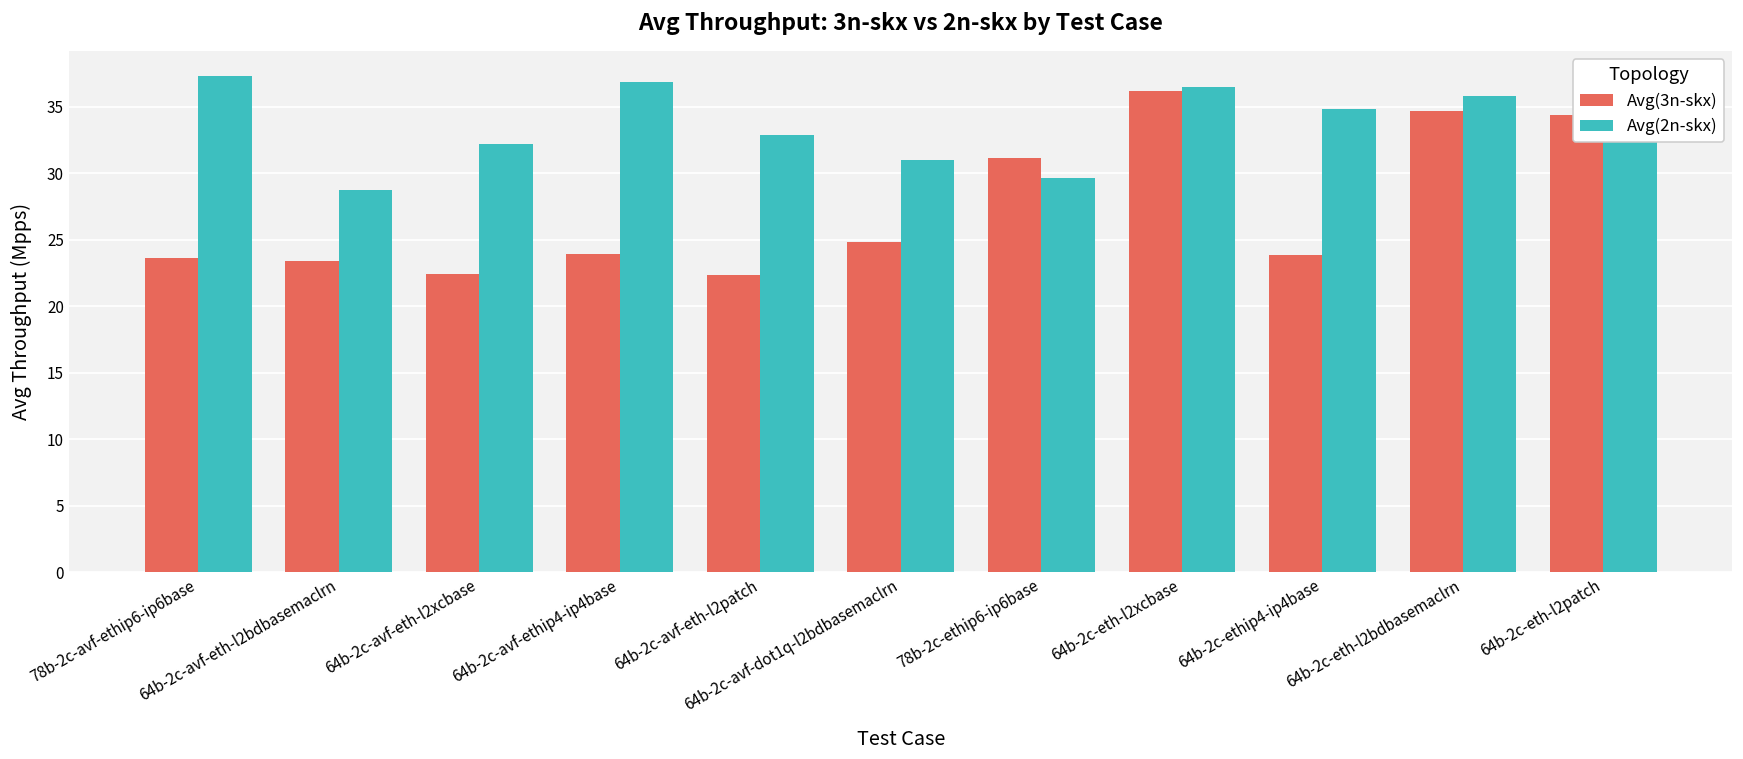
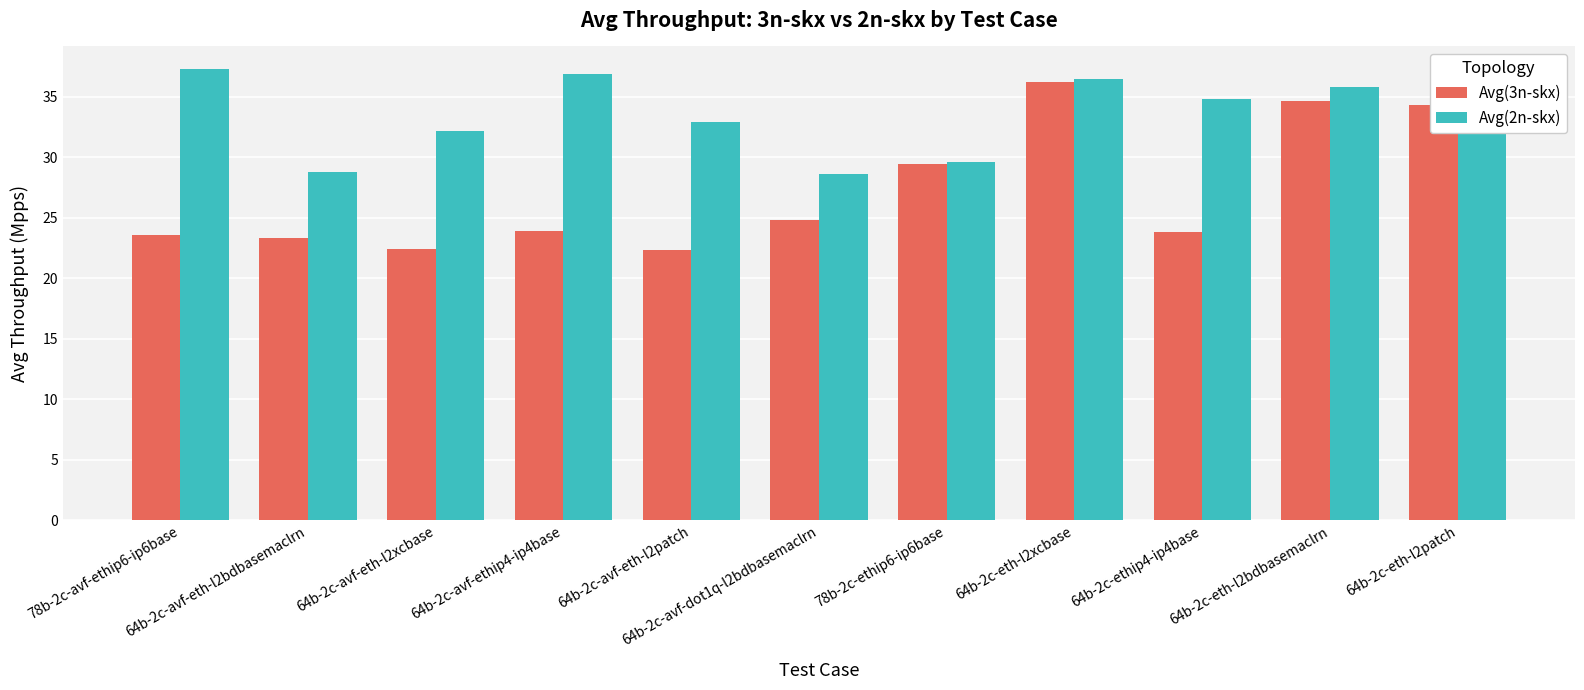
  {
    "Avg(3n-skx)": {
      "78b-2c-avf-ethip6-ip6base": 23.6,
      "64b-2c-avf-eth-l2bdbasemaclrn": 23.4,
      "64b-2c-avf-eth-l2xcbase": 22.4,
      "64b-2c-avf-ethip4-ip4base": 23.9,
      "64b-2c-avf-eth-l2patch": 22.3,
      "64b-2c-avf-dot1q-l2bdbasemaclrn": 24.9,
-     "78b-2c-ethip6-ip6base": 31.2,
+     "78b-2c-ethip6-ip6base": 29.5,
      "64b-2c-eth-l2xcbase": 36.2,
      "64b-2c-ethip4-ip4base": 23.8,
      "64b-2c-eth-l2bdbasemaclrn": 34.7
    },
    "Avg(2n-skx)": {
      "78b-2c-avf-ethip6-ip6base": 37.3,
      "64b-2c-avf-eth-l2bdbasemaclrn": 28.8,
      "64b-2c-avf-eth-l2xcbase": 32.2,
      "64b-2c-avf-ethip4-ip4base": 36.9,
      "64b-2c-avf-eth-l2patch": 32.9,
-     "64b-2c-avf-dot1q-l2bdbasemaclrn": 31.0,
+     "64b-2c-avf-dot1q-l2bdbasemaclrn": 28.6,
      "78b-2c-ethip6-ip6base": 29.6,
      "64b-2c-eth-l2xcbase": 36.5,
      "64b-2c-ethip4-ip4base": 34.8,
      "64b-2c-eth-l2bdbasemaclrn": 35.8
    }
  }
